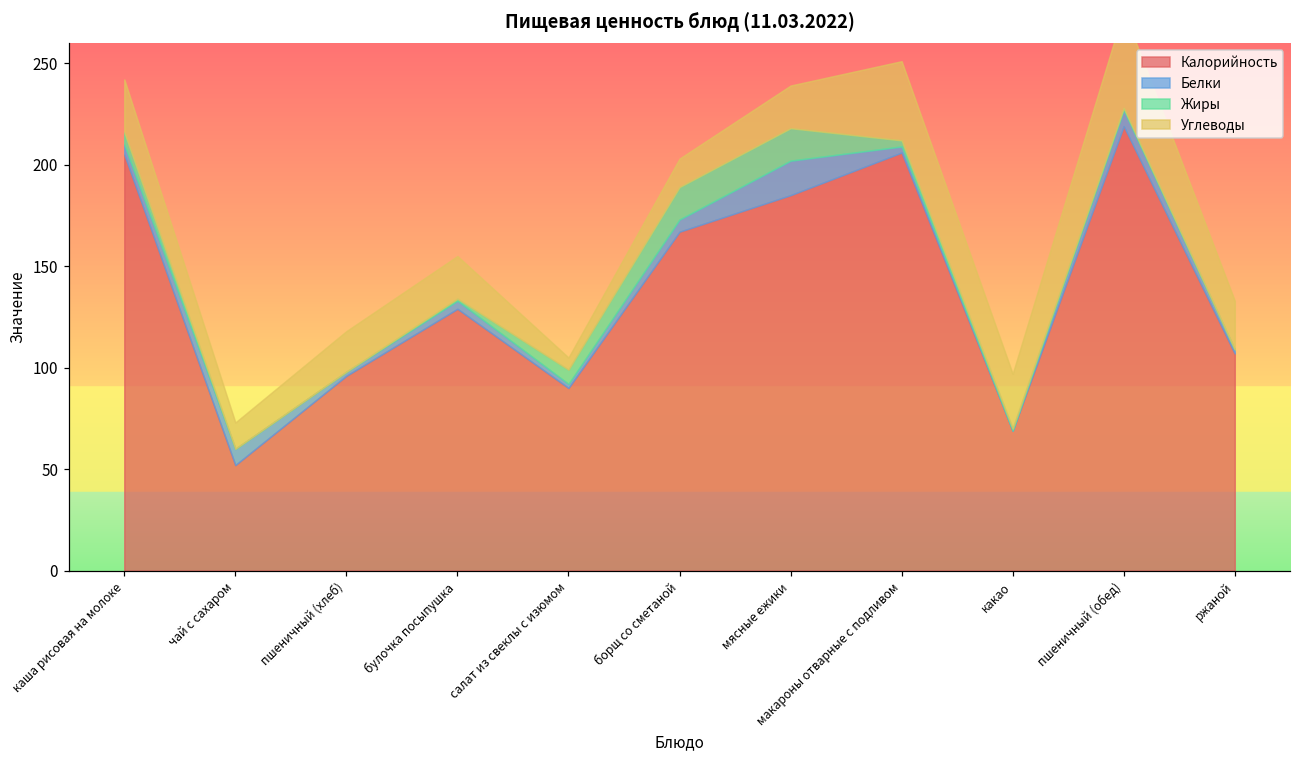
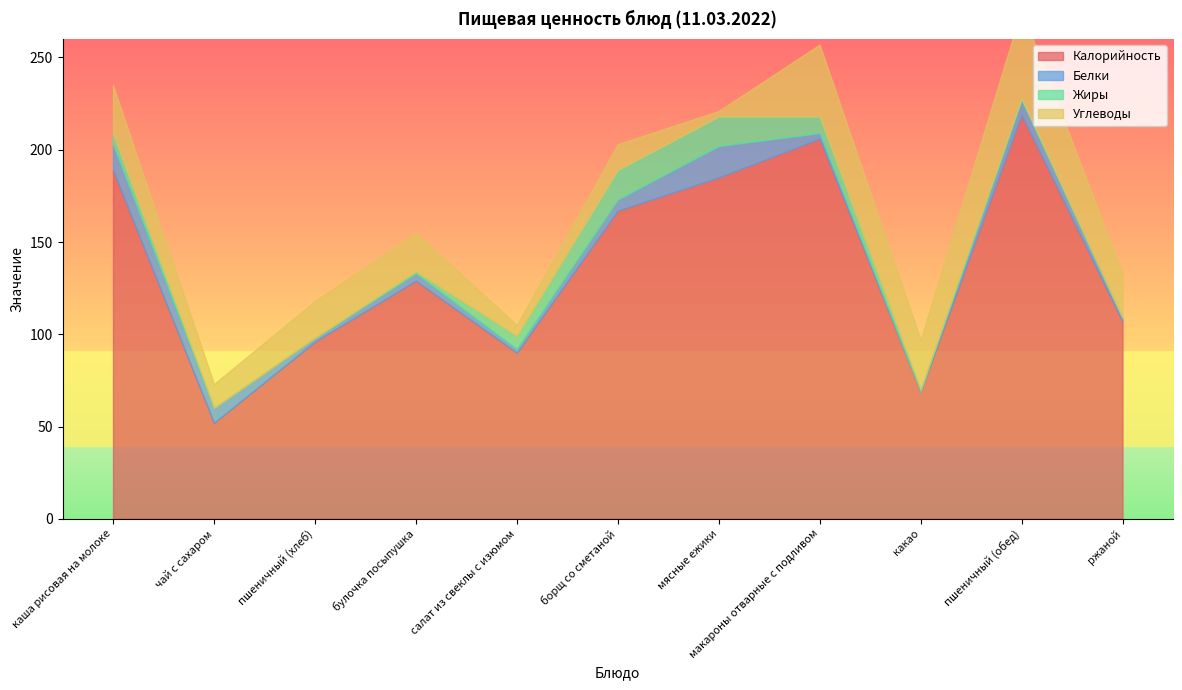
  {
    "Калорийность": {
-     "каша рисовая на молоке": 205,
+     "каша рисовая на молоке": 189,
      "чай с сахаром": 52,
      "пшеничный (хлеб)": 96,
      "булочка посыпушка": 129,
      "салат из свеклы с изюмом": 90,
      "борщ со сметаной": 167,
      "мясные ежики": 185,
      "макароны отварные с подливом": 206,
      "пшеничный (обед)": 219,
      "ржаной": 107
    },
    "Белки": {
-     "каша рисовая на молоке": 5,
+     "каша рисовая на молоке": 14,
      "салат из свеклы с изюмом": 2,
      "борщ со сметаной": 6,
      "мясные ежики": 17,
      "макароны отварные с подливом": 3
    },
    "Жиры": {
      "каша рисовая на молоке": 6,
      "салат из свеклы с изюмом": 7,
      "борщ со сметаной": 16,
      "мясные ежики": 16,
-     "макароны отварные с подливом": 3
+     "макароны отварные с подливом": 9
    },
    "Углеводы": {
      "каша рисовая на молоке": 26,
      "чай с сахаром": 13,
      "пшеничный (хлеб)": 20,
      "булочка посыпушка": 21,
      "салат из свеклы с изюмом": 6,
      "борщ со сметаной": 14,
-     "мясные ежики": 21,
+     "мясные ежики": 3,
      "макароны отварные с подливом": 39,
      "какао": 27,
      "ржаной": 24
    }
  }
